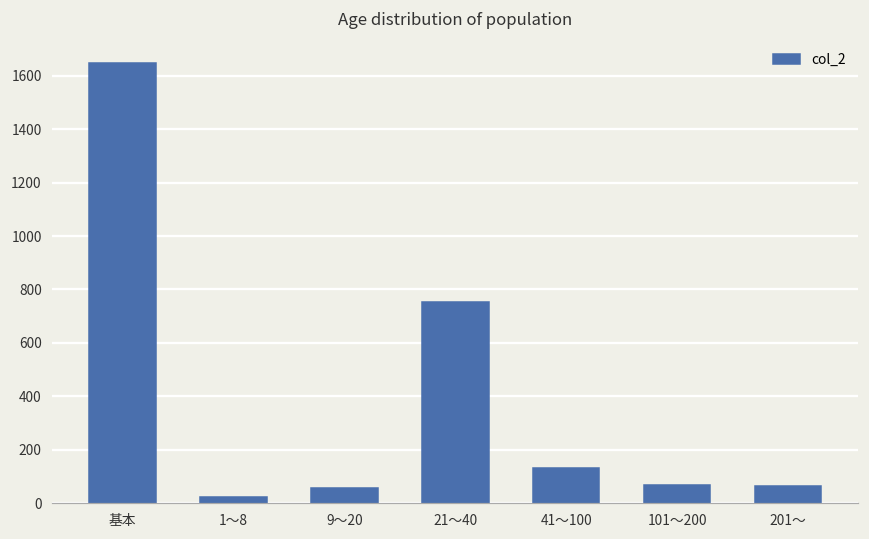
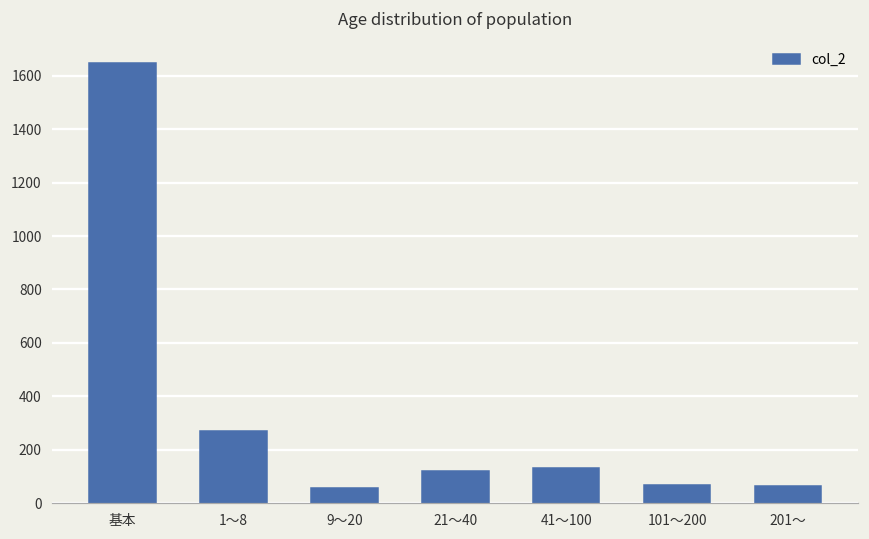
  {
    "基本": 1650,
-   "1～8": 20,
+   "1～8": 270,
    "9～20": 60,
-   "21～40": 750,
+   "21～40": 120,
    "41～100": 130,
    "101～200": 70,
    "201～": 60
  }
